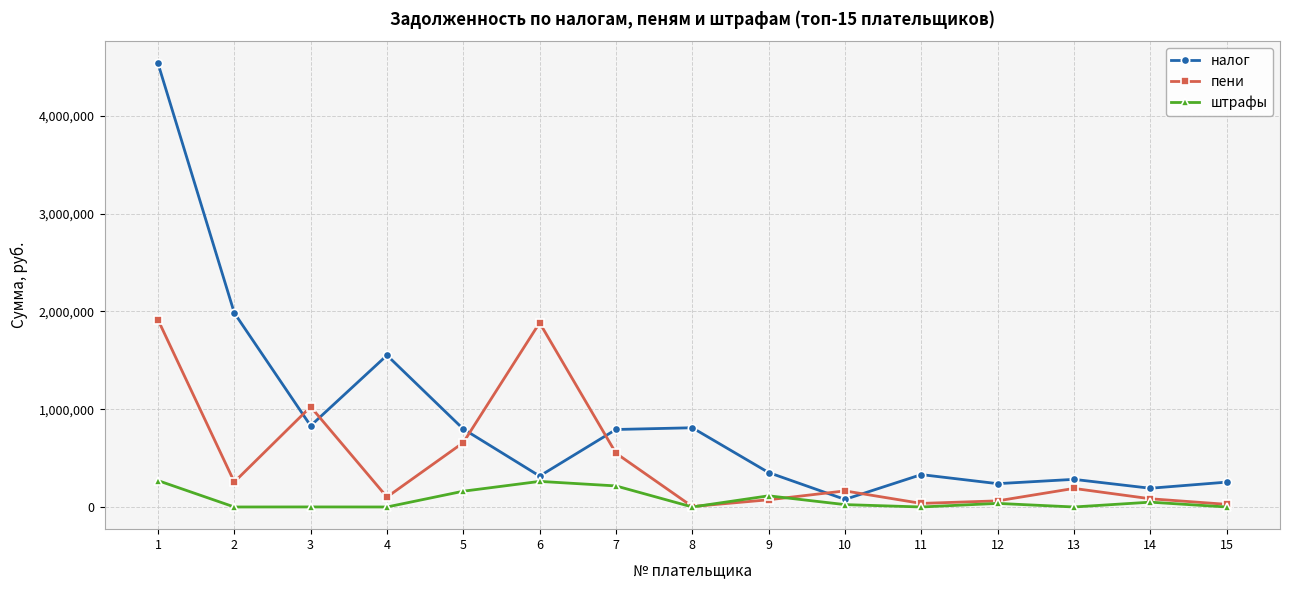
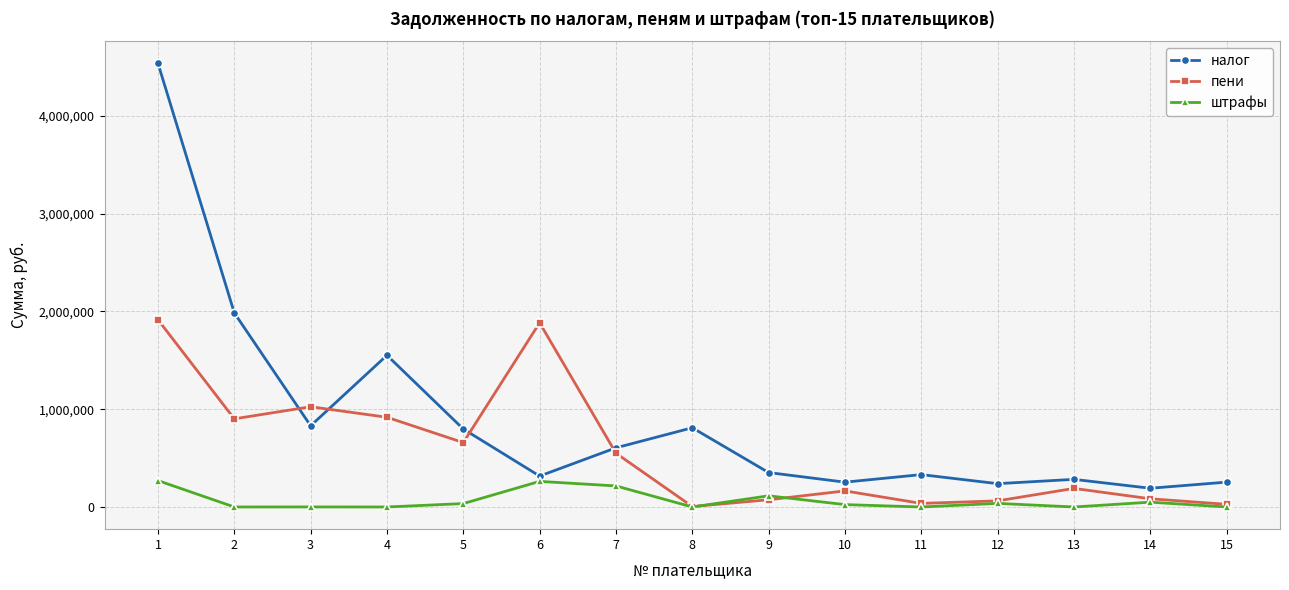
  {
    "налог": {
      "1": "4,500,000",
      "2": "2,000,000",
      "3": "800,000",
      "4": "1,600,000",
      "5": "800,000",
      "6": "300,000",
-     "7": "800,000",
+     "7": "600,000",
      "8": "800,000",
      "9": "400,000",
-     "10": "100,000",
+     "10": "300,000",
      "11": "300,000",
      "12": "200,000",
      "13": "300,000",
      "14": "200,000",
      "15": "300,000"
    },
    "пени": {
      "1": "1,900,000",
-     "2": "300,000",
+     "2": "900,000",
      "3": "1,000,000",
-     "4": "100,000",
+     "4": "900,000",
      "5": "700,000",
      "6": "1,900,000",
      "7": "600,000",
      "9": "100,000",
      "10": "200,000",
      "11": "0",
      "13": "200,000",
      "14": "100,000",
      "15": "0"
    },
    "штрафы": {
      "1": "300,000",
      "2": "0",
      "3": "0",
      "4": "0",
-     "5": "200,000",
+     "5": "0",
      "6": "300,000",
      "7": "200,000",
      "9": "100,000",
      "10": "0",
      "11": "0",
      "13": "0",
      "14": "0",
      "15": "0"
    }
  }
